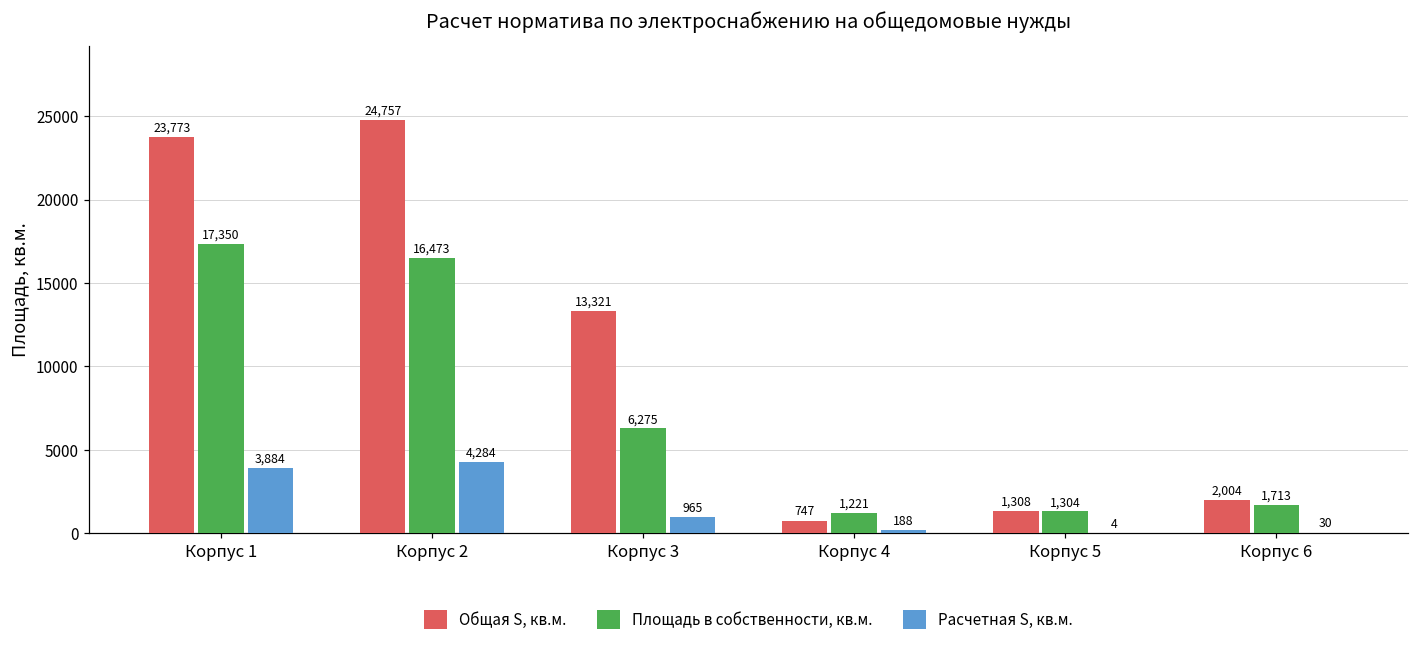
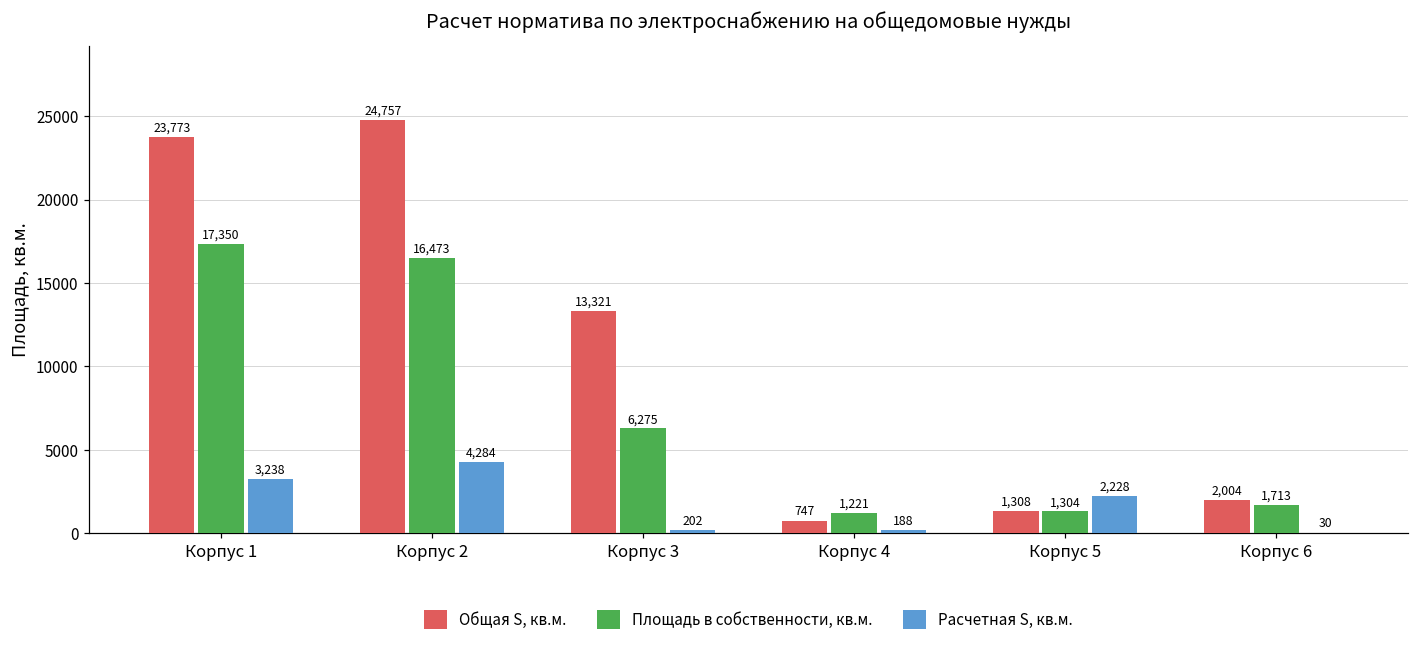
  {
    "Общая S, кв.м.": {
      "Корпус 1": "23,773",
      "Корпус 2": "24,757",
      "Корпус 3": "13,321",
      "Корпус 4": "747",
      "Корпус 5": "1,308",
      "Корпус 6": "2,004"
    },
    "Площадь в собственности, кв.м.": {
      "Корпус 1": "17,350",
      "Корпус 2": "16,473",
      "Корпус 3": "6,275",
      "Корпус 4": "1,221",
      "Корпус 5": "1,304",
      "Корпус 6": "1,713"
    },
    "Расчетная S, кв.м.": {
-     "Корпус 1": "3,884",
+     "Корпус 1": "3,238",
      "Корпус 2": "4,284",
-     "Корпус 3": "965",
+     "Корпус 3": "202",
      "Корпус 4": "188",
-     "Корпус 5": "4",
+     "Корпус 5": "2,228",
      "Корпус 6": "30"
    }
  }
